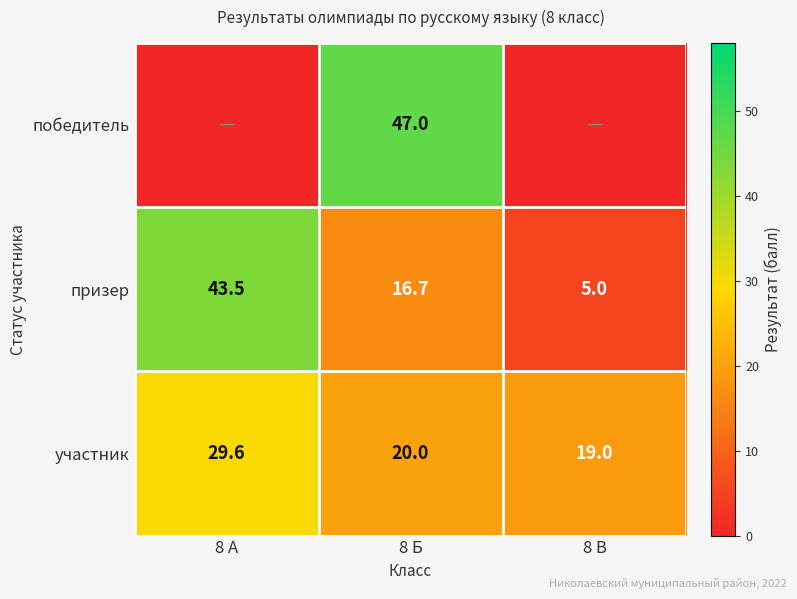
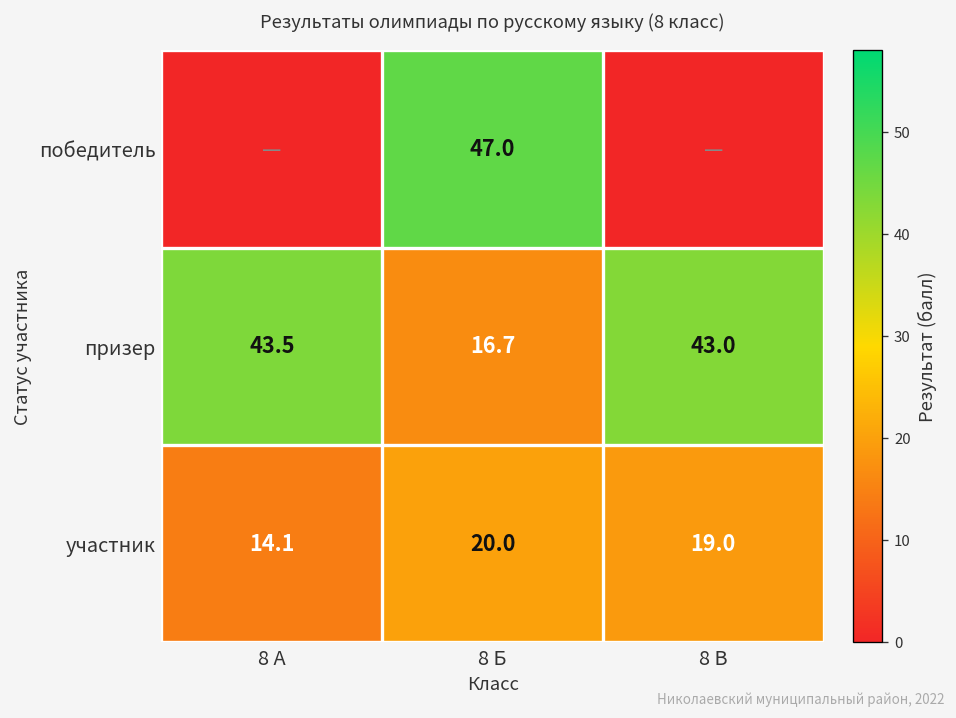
  {
    "победитель": {
      "8 Б": 47.0
    },
    "призер": {
      "8 А": 43.5,
      "8 Б": 16.7,
-     "8 В": 5.0
+     "8 В": 43.0
    },
    "участник": {
-     "8 А": 29.6,
+     "8 А": 14.1,
      "8 Б": 20.0,
      "8 В": 19.0
    }
  }
